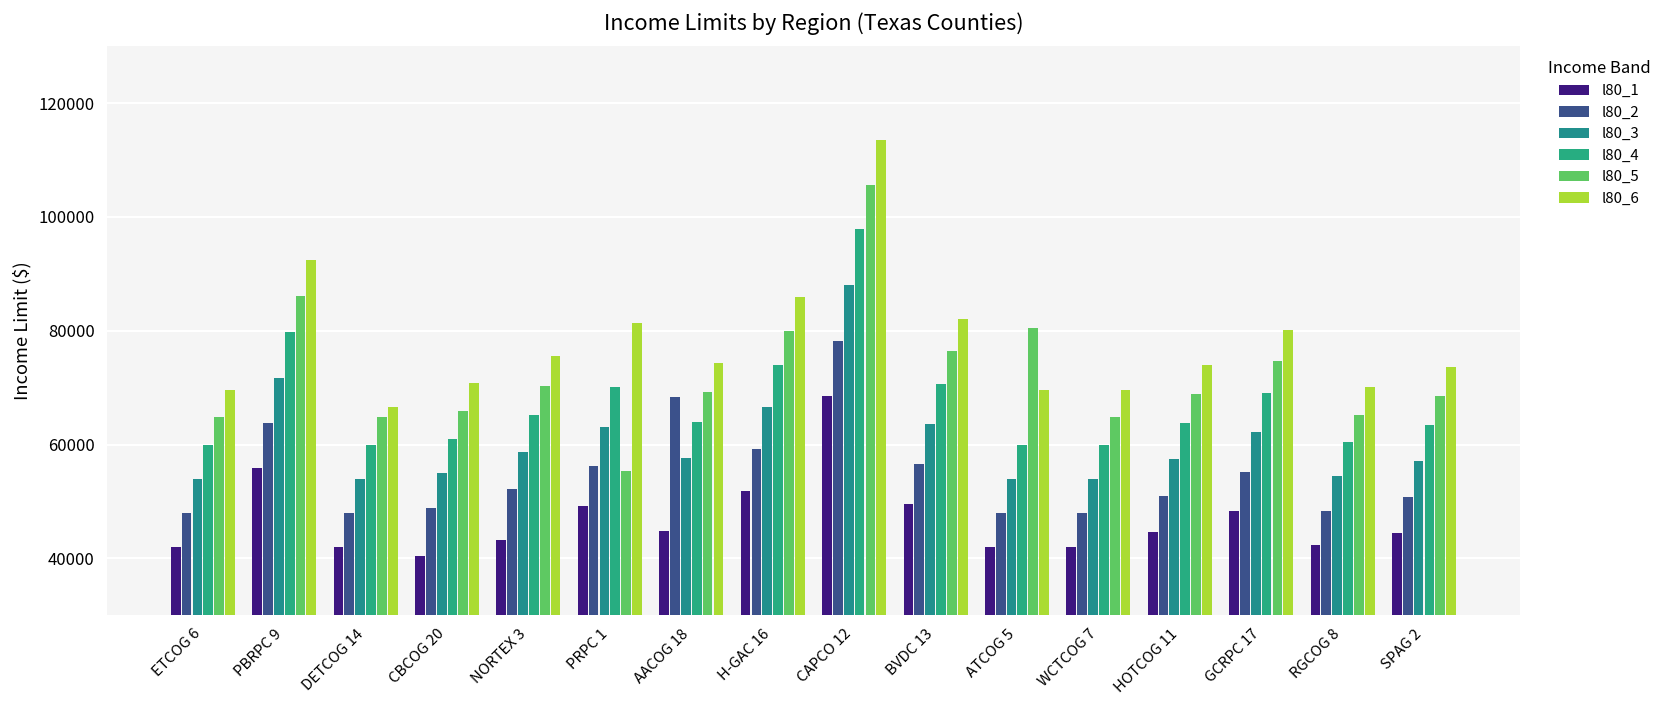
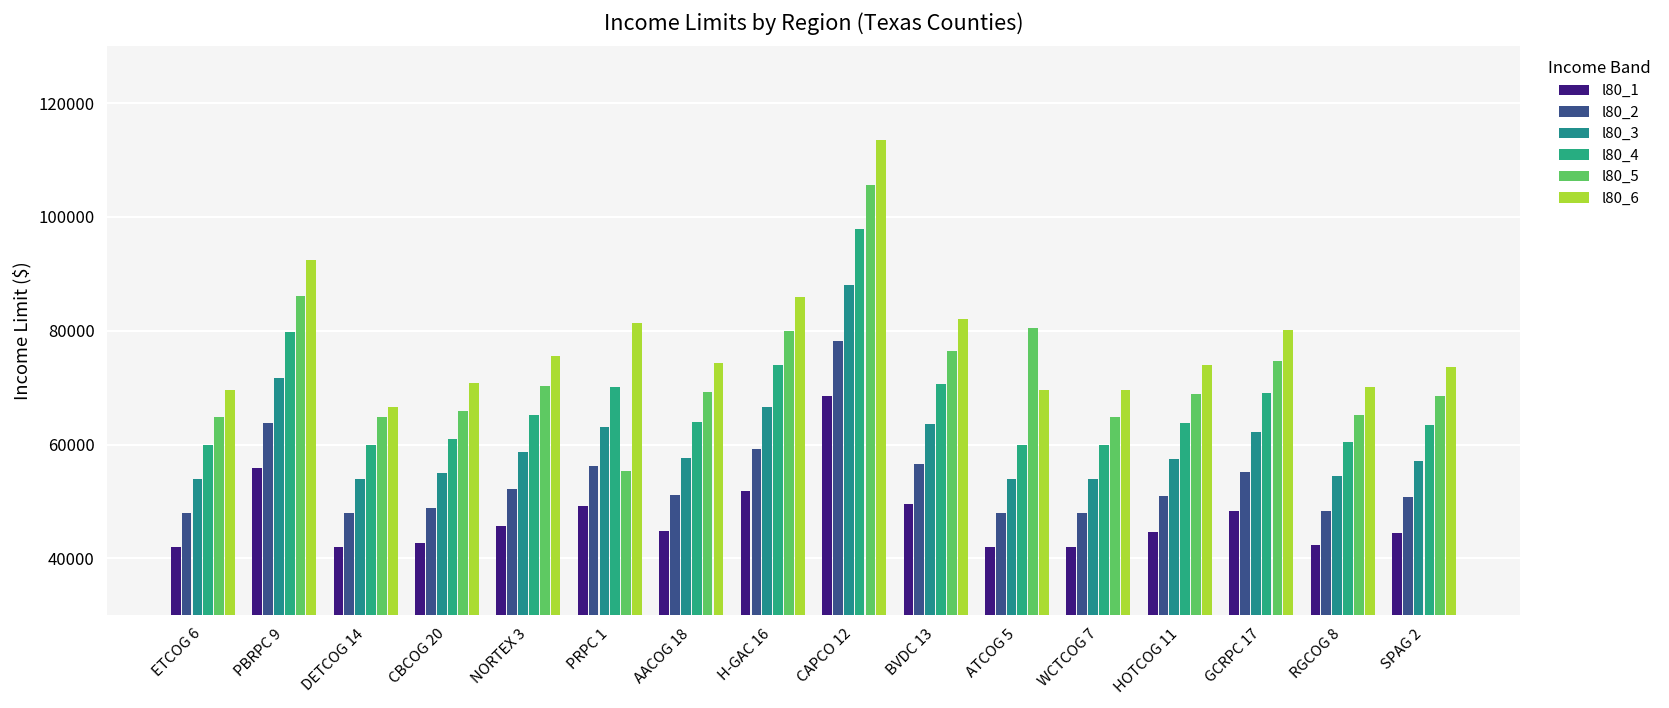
  {
    "l80_1": {
      "ETCOG 6": 42000,
      "PBRPC 9": 56000,
      "DETCOG 14": 42000,
-     "CBCOG 20": 40000,
-     "NORTEX 3": 43000,
+     "CBCOG 20": 43000,
+     "NORTEX 3": 46000,
      "PRPC 1": 49000,
      "AACOG 18": 45000,
      "H-GAC 16": 52000,
      "CAPCO 12": 69000,
      "BVDC 13": 50000,
      "ATCOG 5": 42000,
      "WCTCOG 7": 42000,
      "HOTCOG 11": 45000,
      "GCRPC 17": 48000,
      "RGCOG 8": 42000,
      "SPAG 2": 44000
    },
    "l80_2": {
      "ETCOG 6": 48000,
      "PBRPC 9": 64000,
      "DETCOG 14": 48000,
      "CBCOG 20": 49000,
      "NORTEX 3": 52000,
      "PRPC 1": 56000,
-     "AACOG 18": 68000,
+     "AACOG 18": 51000,
      "H-GAC 16": 59000,
      "CAPCO 12": 78000,
      "BVDC 13": 57000,
      "ATCOG 5": 48000,
      "WCTCOG 7": 48000,
      "HOTCOG 11": 51000,
      "GCRPC 17": 55000,
      "RGCOG 8": 48000,
      "SPAG 2": 51000
    },
    "l80_5": {
      "ETCOG 6": 65000,
      "PBRPC 9": 86000,
      "DETCOG 14": 65000,
      "CBCOG 20": 66000,
      "NORTEX 3": 70000,
      "PRPC 1": 55000,
      "AACOG 18": 69000,
      "H-GAC 16": 80000,
      "CAPCO 12": 106000,
      "BVDC 13": 76000,
      "ATCOG 5": 81000,
      "WCTCOG 7": 65000,
      "HOTCOG 11": 69000,
      "GCRPC 17": 75000,
      "RGCOG 8": 65000,
      "SPAG 2": 69000
    },
    "l80_6": {
      "ETCOG 6": 70000,
      "PBRPC 9": 93000,
      "DETCOG 14": 67000,
      "CBCOG 20": 71000,
      "NORTEX 3": 76000,
      "PRPC 1": 81000,
      "AACOG 18": 74000,
      "H-GAC 16": 86000,
      "CAPCO 12": 113000,
      "BVDC 13": 82000,
      "ATCOG 5": 70000,
      "WCTCOG 7": 70000,
      "HOTCOG 11": 74000,
      "GCRPC 17": 80000,
      "RGCOG 8": 70000,
      "SPAG 2": 74000
    }
  }
